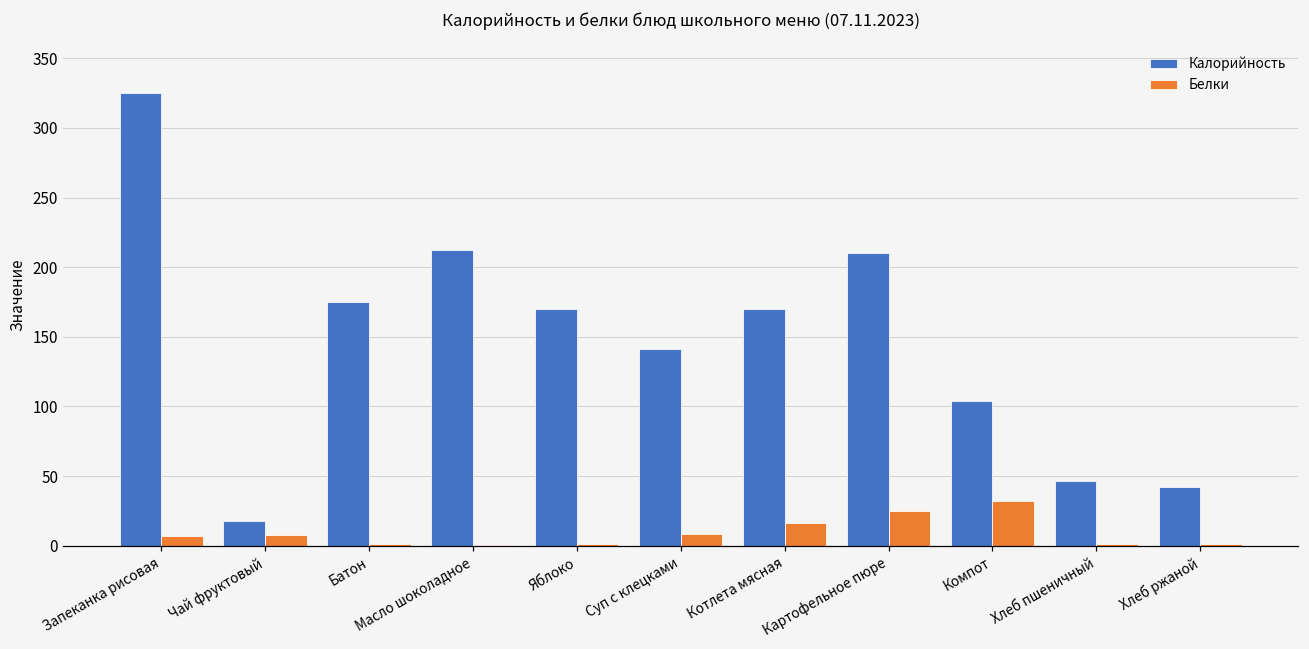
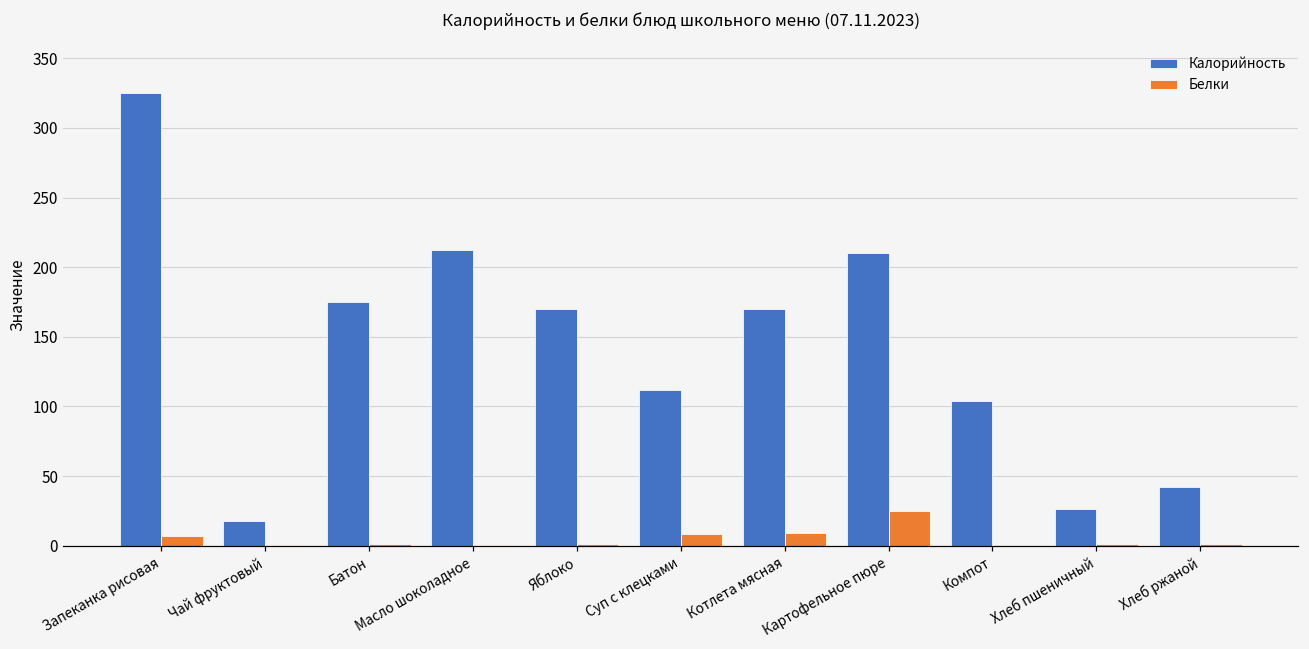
  {
    "Калорийность": {
      "Запеканка рисовая": 325,
      "Чай фруктовый": 18,
      "Батон": 175,
      "Масло шоколадное": 213,
      "Яблоко": 170,
-     "Суп с клецками": 141,
+     "Суп с клецками": 112,
      "Котлета мясная": 170,
      "Картофельное пюре": 210,
      "Компот": 104,
-     "Хлеб пшеничный": 46,
+     "Хлеб пшеничный": 27,
      "Хлеб ржаной": 42
    },
    "Белки": {
      "Запеканка рисовая": 7,
-     "Чай фруктовый": 8,
+     "Чай фруктовый": 0,
      "Суп с клецками": 8,
-     "Котлета мясная": 16,
+     "Котлета мясная": 9,
      "Картофельное пюре": 25,
-     "Компот": 32
+     "Компот": 0
    }
  }
